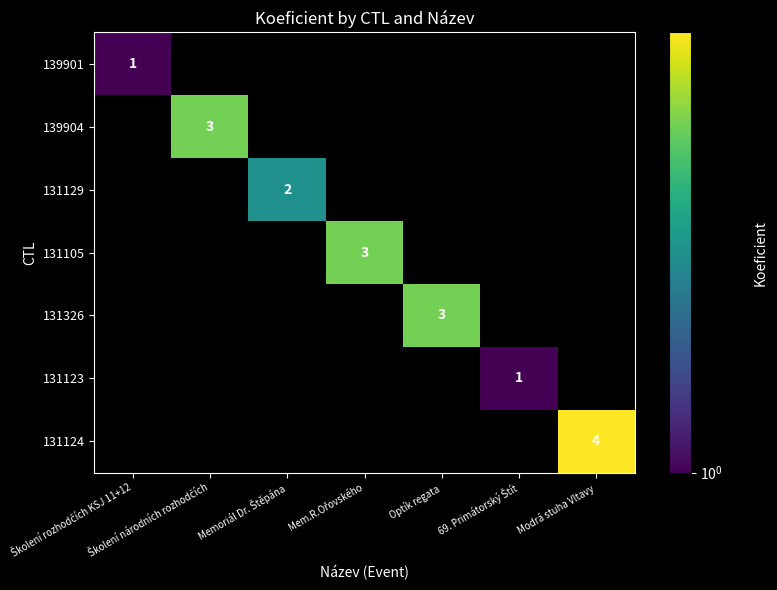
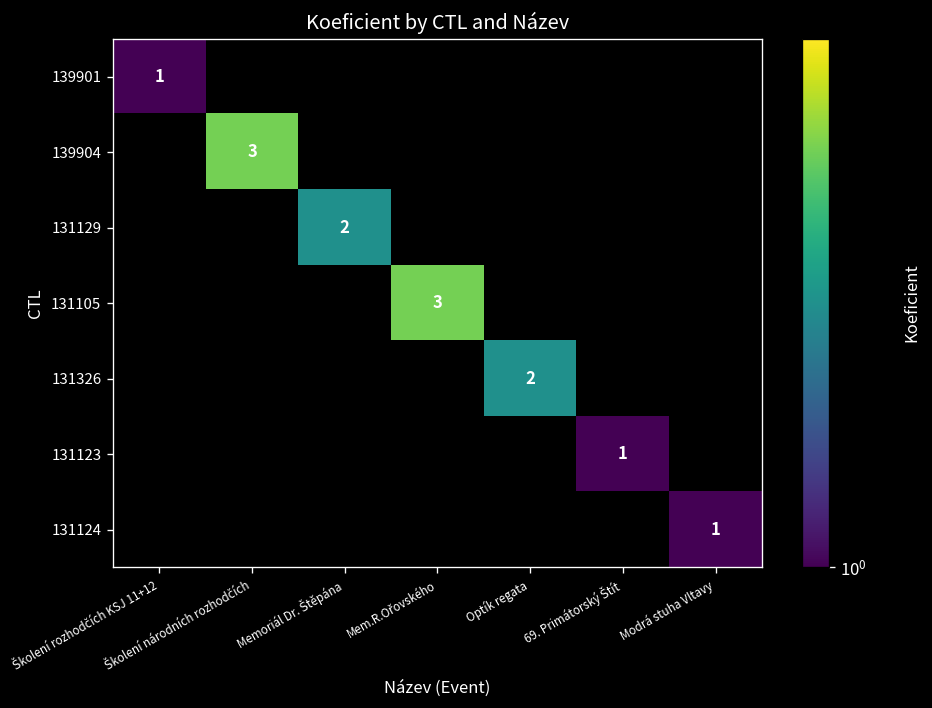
  {
    "139901": {
      "Školení rozhodčích KSJ 11+12": 1
    },
    "139904": {
      "Školení národních rozhodčích": 3
    },
    "131129": {
      "Memoriál Dr. Štěpána": 2
    },
    "131105": {
      "Mem.R.Ořovského": 3
    },
    "131326": {
-     "Optík regata": 3
+     "Optík regata": 2
    },
    "131123": {
      "69. Primátorský Štít": 1
    },
    "131124": {
-     "Modrá stuha Vltavy": 4
+     "Modrá stuha Vltavy": 1
    }
  }
